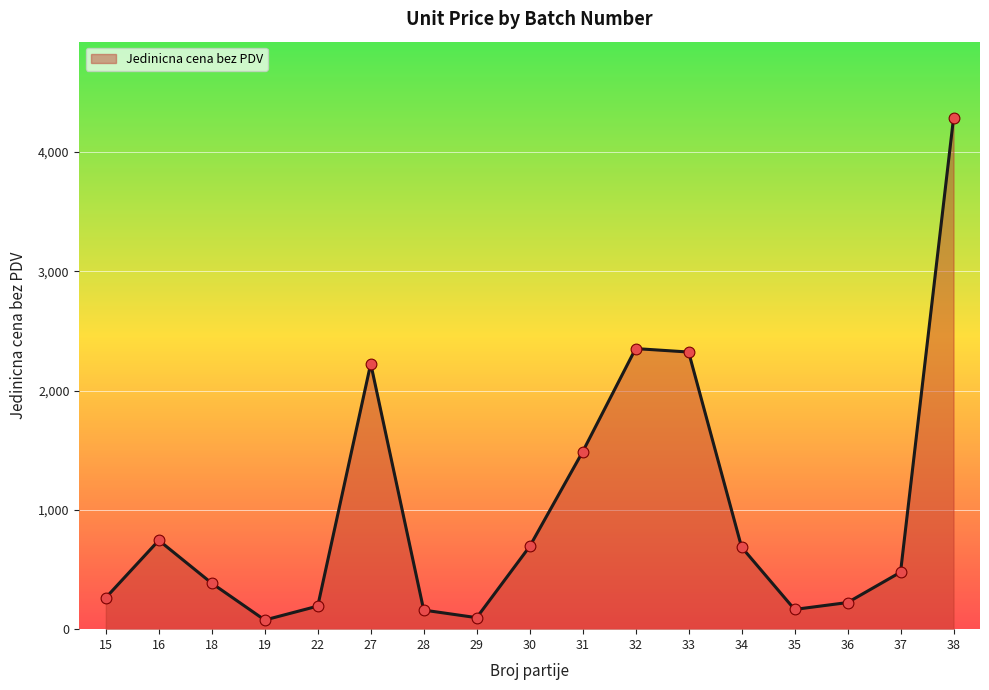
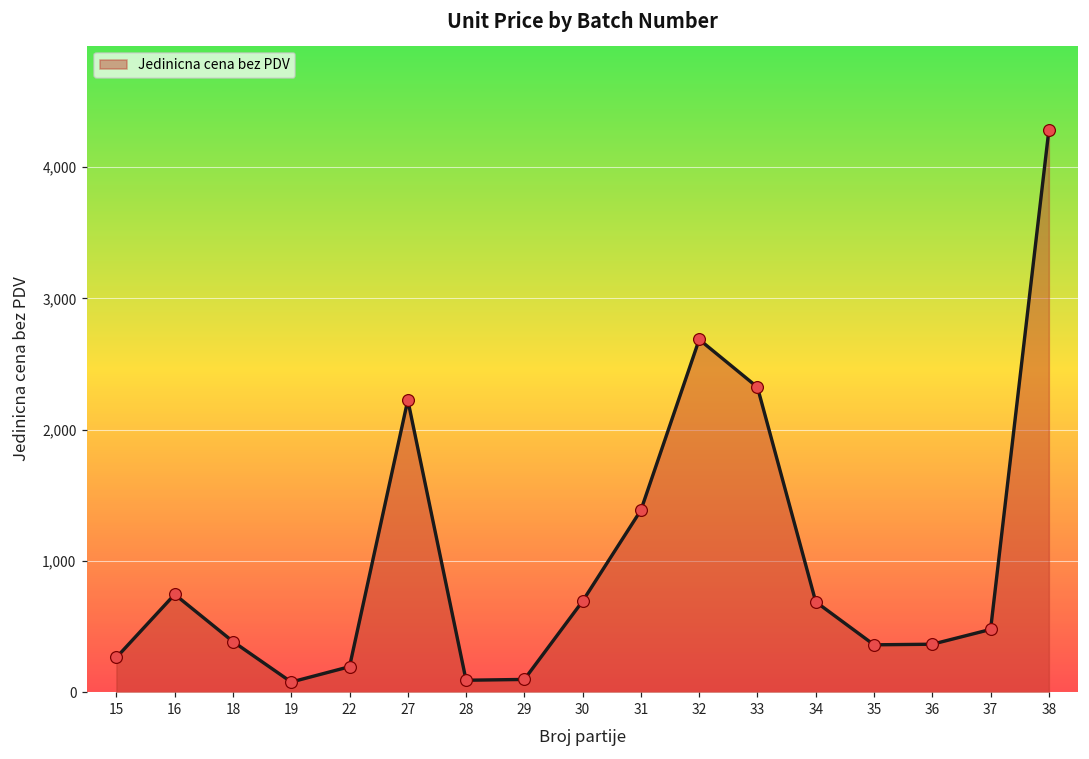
  {
    "15": "260",
    "16": "740",
    "18": "380",
    "19": "80",
    "22": "190",
    "27": "2,230",
-   "28": "160",
+   "28": "90",
    "29": "100",
    "30": "690",
-   "31": "1,490",
-   "32": "2,350",
+   "31": "1,390",
+   "32": "2,690",
    "33": "2,320",
    "34": "690",
-   "35": "170",
-   "36": "220",
+   "35": "360",
+   "36": "360",
    "37": "480",
    "38": "4,280"
  }
